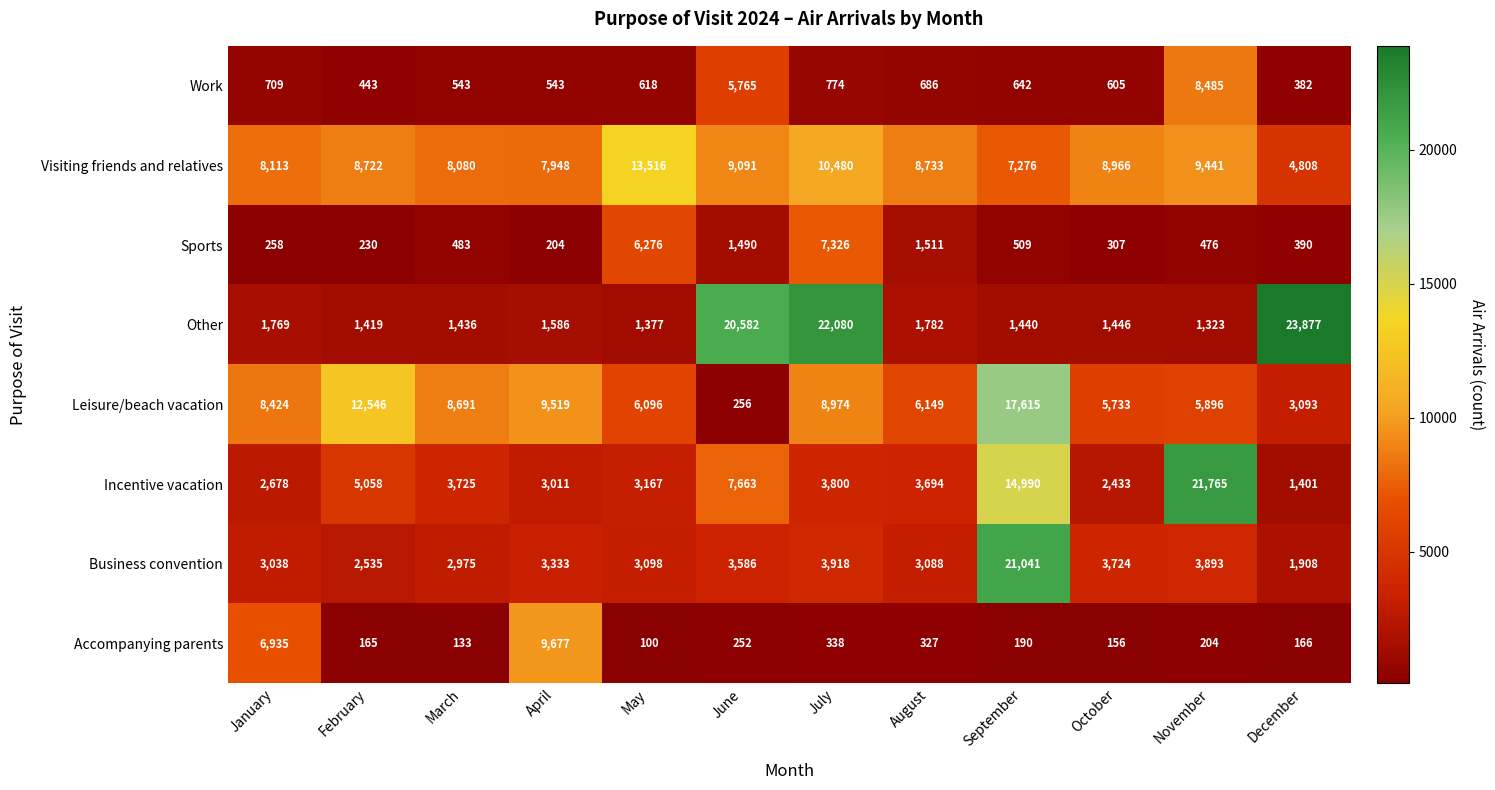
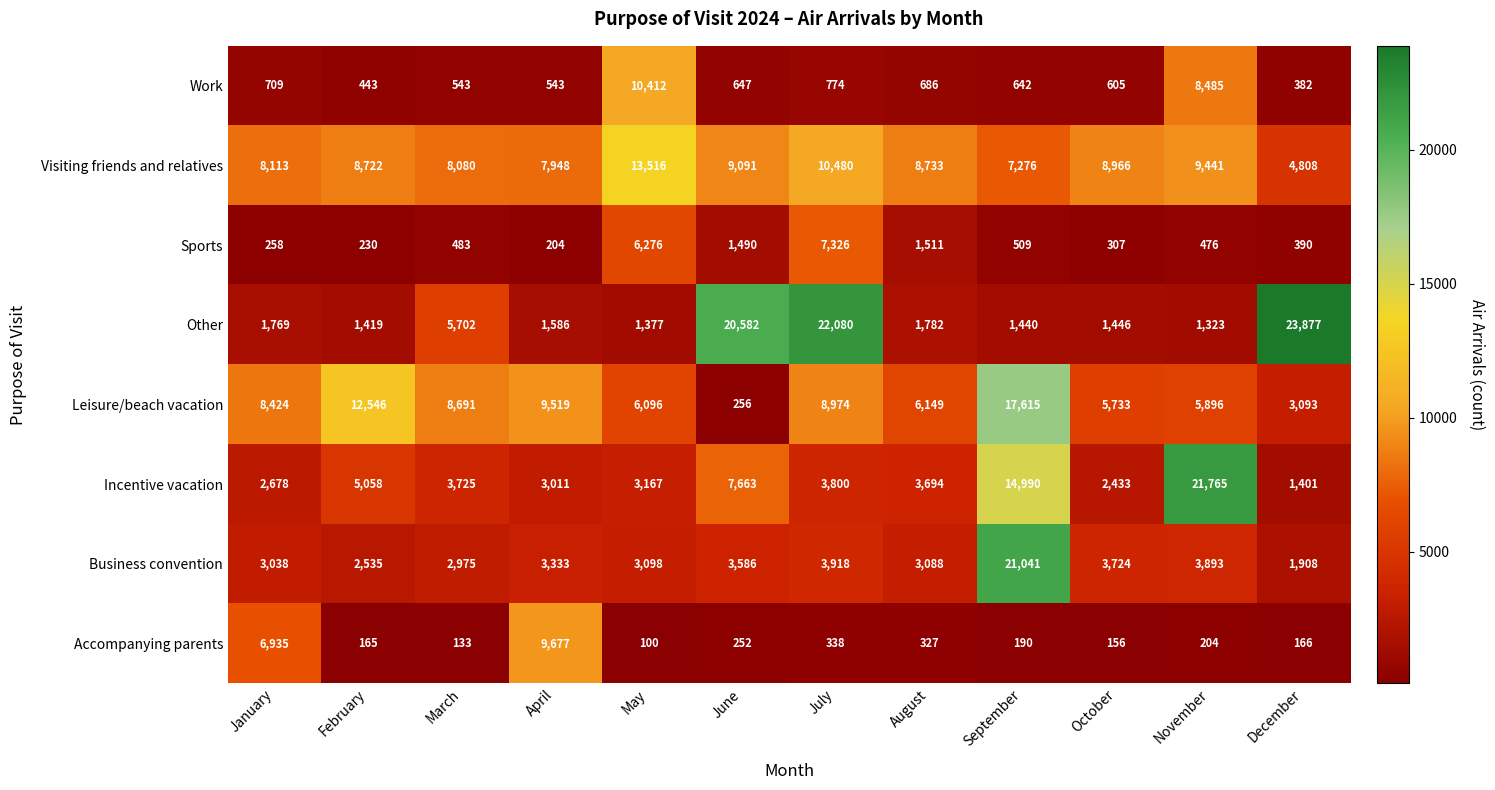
  {
    "Work": {
      "January": "709",
      "February": "443",
      "March": "543",
      "April": "543",
-     "May": "618",
-     "June": "5,765",
+     "May": "10,412",
+     "June": "647",
      "July": "774",
      "August": "686",
      "September": "642",
      "October": "605",
      "November": "8,485",
      "December": "382"
    },
    "Visiting friends and relatives": {
      "January": "8,113",
      "February": "8,722",
      "March": "8,080",
      "April": "7,948",
      "May": "13,516",
      "June": "9,091",
      "July": "10,480",
      "August": "8,733",
      "September": "7,276",
      "October": "8,966",
      "November": "9,441",
      "December": "4,808"
    },
    "Sports": {
      "January": "258",
      "February": "230",
      "March": "483",
      "April": "204",
      "May": "6,276",
      "June": "1,490",
      "July": "7,326",
      "August": "1,511",
      "September": "509",
      "October": "307",
      "November": "476",
      "December": "390"
    },
    "Other": {
      "January": "1,769",
      "February": "1,419",
-     "March": "1,436",
+     "March": "5,702",
      "April": "1,586",
      "May": "1,377",
      "June": "20,582",
      "July": "22,080",
      "August": "1,782",
      "September": "1,440",
      "October": "1,446",
      "November": "1,323",
      "December": "23,877"
    },
    "Leisure/beach vacation": {
      "January": "8,424",
      "February": "12,546",
      "March": "8,691",
      "April": "9,519",
      "May": "6,096",
      "June": "256",
      "July": "8,974",
      "August": "6,149",
      "September": "17,615",
      "October": "5,733",
      "November": "5,896",
      "December": "3,093"
    },
    "Incentive vacation": {
      "January": "2,678",
      "February": "5,058",
      "March": "3,725",
      "April": "3,011",
      "May": "3,167",
      "June": "7,663",
      "July": "3,800",
      "August": "3,694",
      "September": "14,990",
      "October": "2,433",
      "November": "21,765",
      "December": "1,401"
    },
    "Business convention": {
      "January": "3,038",
      "February": "2,535",
      "March": "2,975",
      "April": "3,333",
      "May": "3,098",
      "June": "3,586",
      "July": "3,918",
      "August": "3,088",
      "September": "21,041",
      "October": "3,724",
      "November": "3,893",
      "December": "1,908"
    },
    "Accompanying parents": {
      "January": "6,935",
      "February": "165",
      "March": "133",
      "April": "9,677",
      "May": "100",
      "June": "252",
      "July": "338",
      "August": "327",
      "September": "190",
      "October": "156",
      "November": "204",
      "December": "166"
    }
  }
